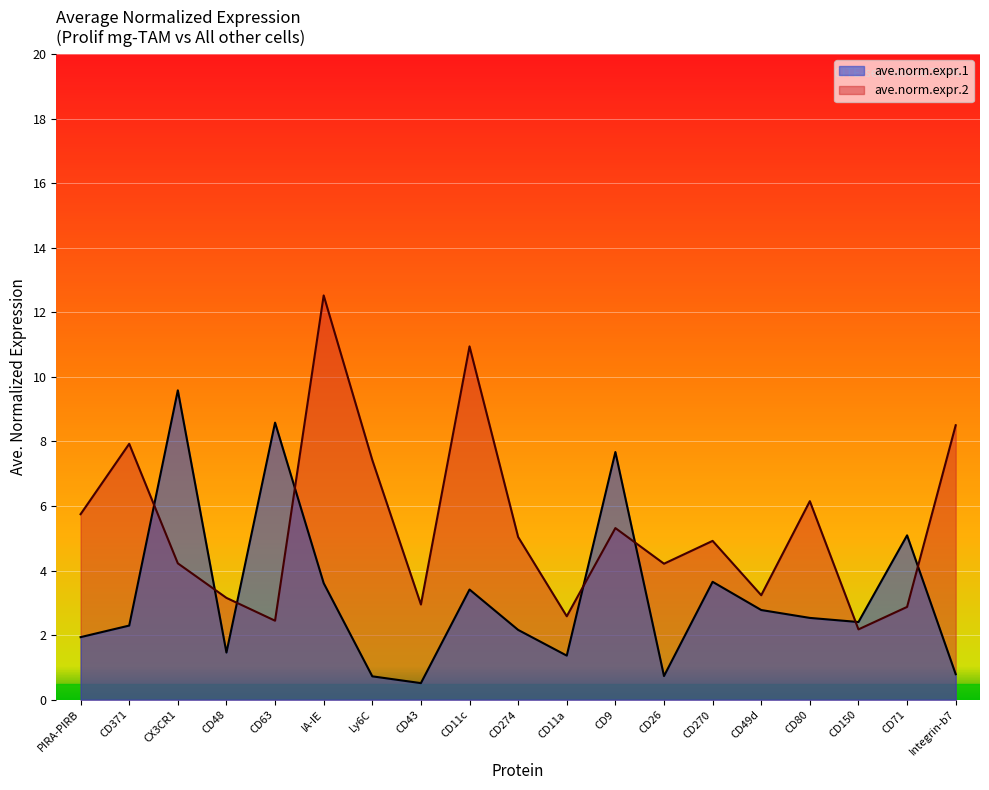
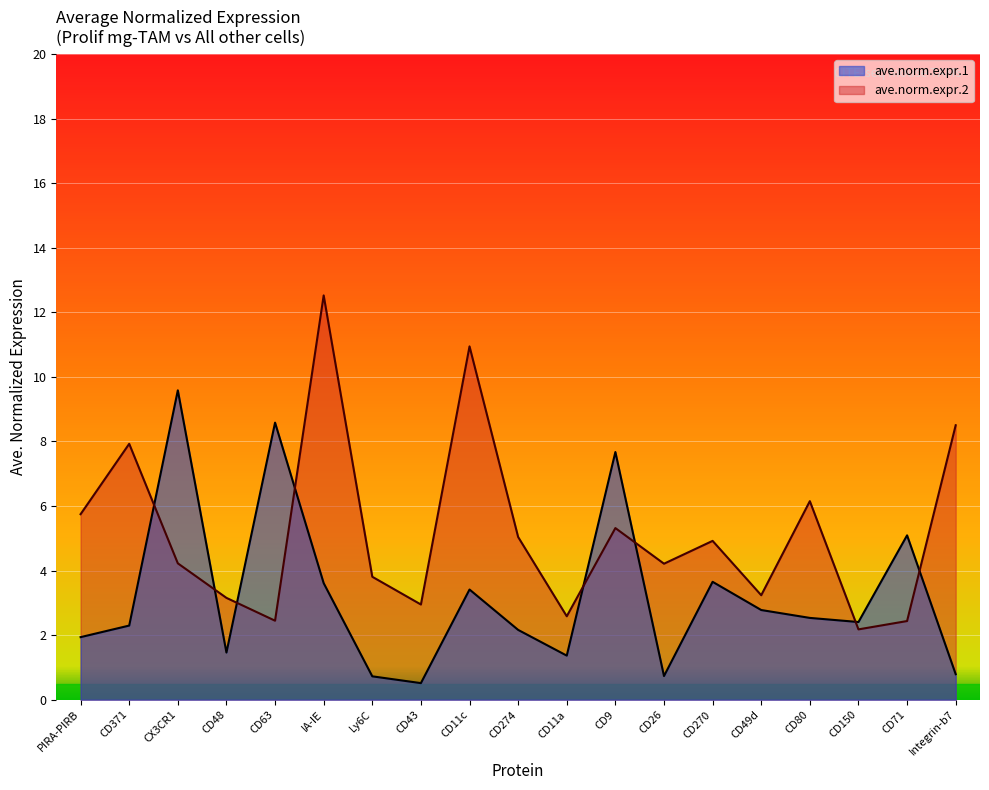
  {
    "ave.norm.expr.1": {
      "PIRA-PIRB": 1.9,
      "CD371": 2.3,
      "CX3CR1": 9.6,
      "CD48": 1.5,
      "CD63": 8.6,
      "IA-IE": 3.6,
      "Ly6C": 0.7,
      "CD43": 0.5,
      "CD11c": 3.4,
      "CD274": 2.2,
      "CD11a": 1.4,
      "CD9": 7.7,
      "CD26": 0.7,
      "CD270": 3.7,
      "CD49d": 2.8,
      "CD80": 2.5,
      "CD150": 2.4,
      "CD71": 5.1,
      "Integrin-b7": 0.8
    },
    "ave.norm.expr.2": {
      "PIRA-PIRB": 5.7,
      "CD371": 7.9,
      "CX3CR1": 4.2,
      "CD48": 3.2,
      "CD63": 2.4,
      "IA-IE": 12.5,
-     "Ly6C": 7.4,
+     "Ly6C": 3.8,
      "CD43": 2.9,
      "CD11c": 10.9,
      "CD274": 5.0,
      "CD11a": 2.6,
      "CD9": 5.3,
      "CD26": 4.2,
      "CD270": 4.9,
      "CD49d": 3.2,
      "CD80": 6.2,
      "CD150": 2.2,
-     "CD71": 2.9,
+     "CD71": 2.4,
      "Integrin-b7": 8.5
    }
  }
